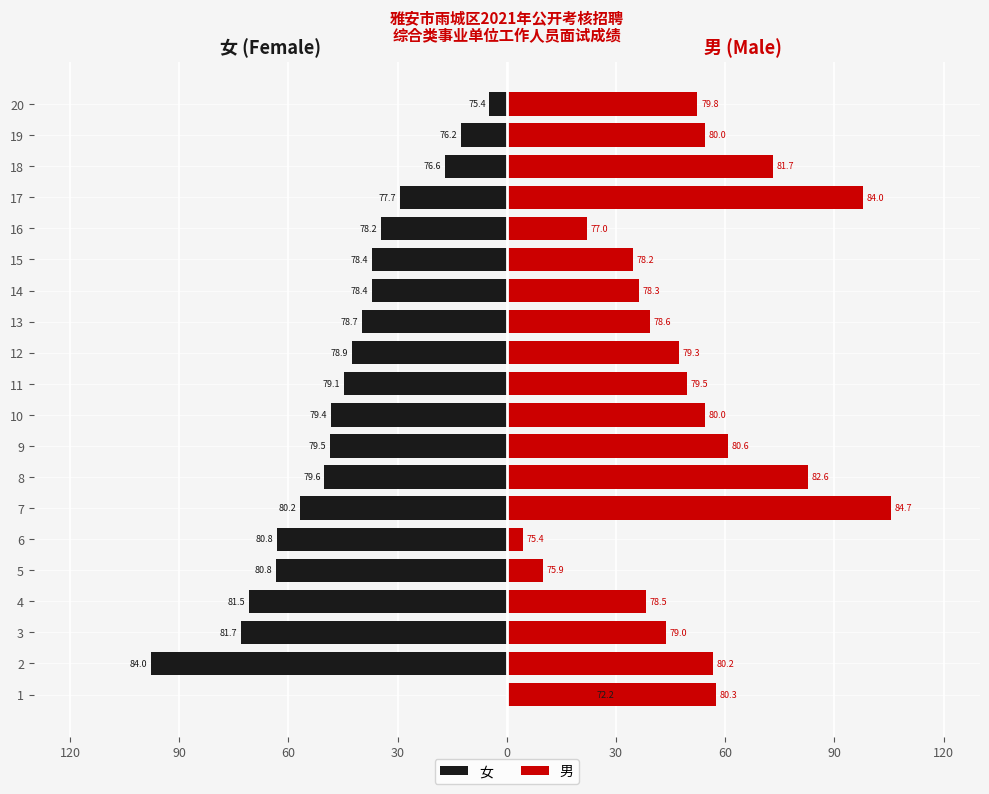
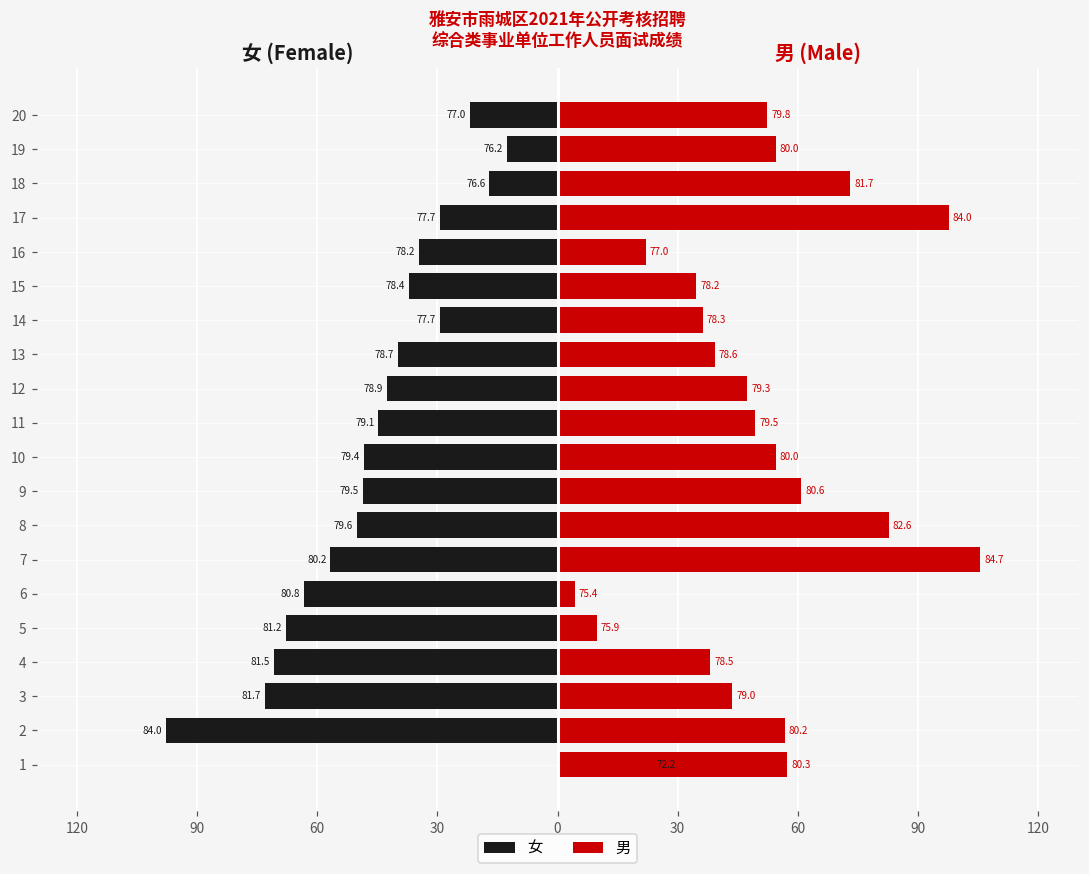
  {
    "女": {
-     "20": 75.4,
-     "14": 78.4,
-     "5": 80.8
+     "20": 77.0,
+     "14": 77.7,
+     "5": 81.2
    }
  }
